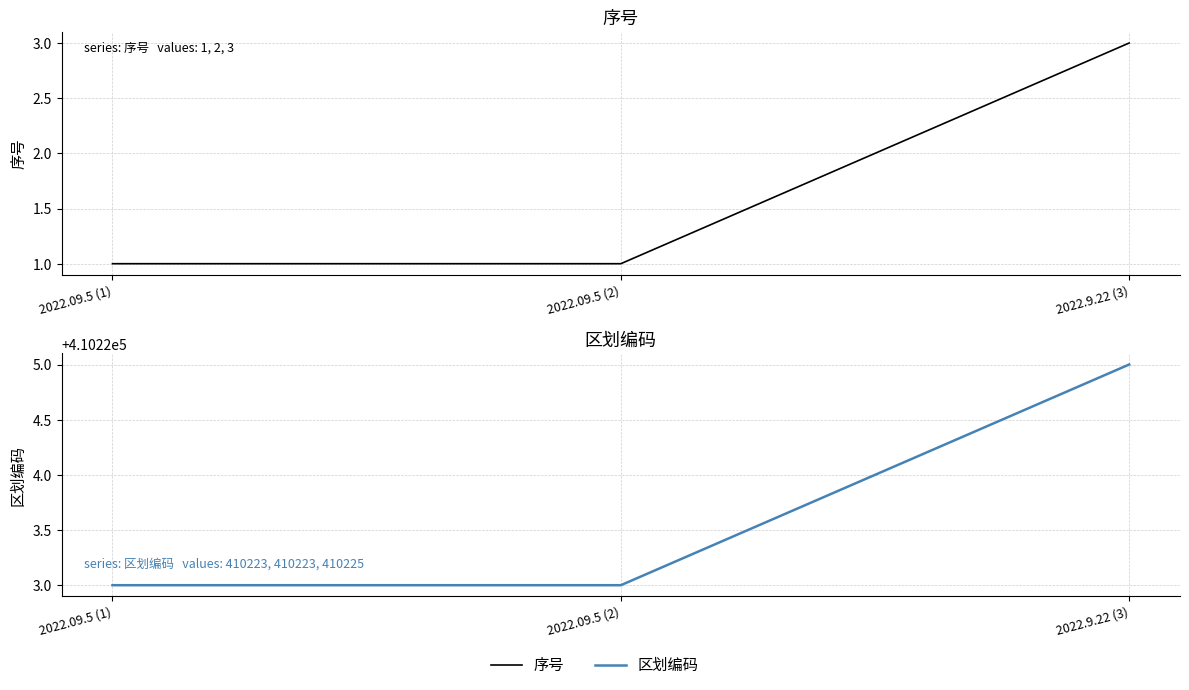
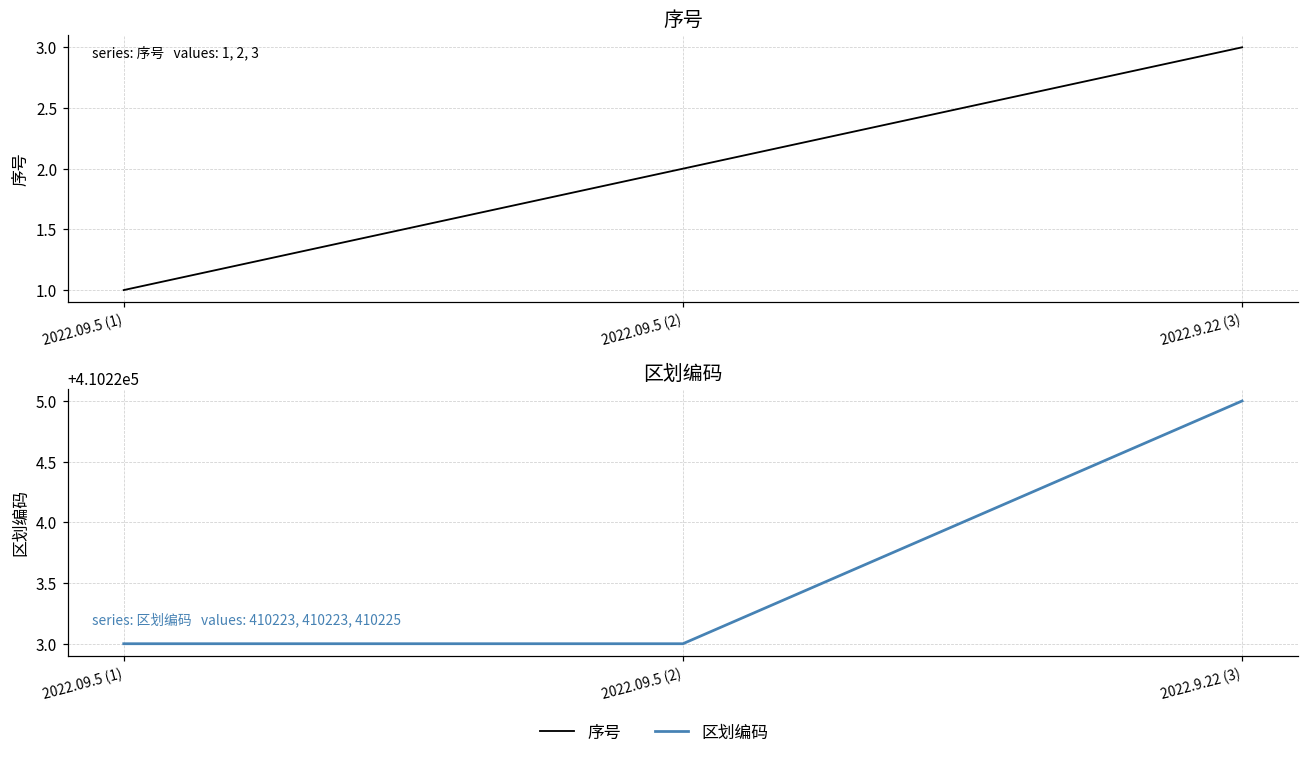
  {
    "序号": {
      "2022.09.5 (1)": "1",
-     "2022.09.5 (2)": "1",
+     "2022.09.5 (2)": "2",
      "2022.9.22 (3)": "3"
    },
    "区划编码": {
      "2022.09.5 (1)": "410223,"
    }
  }
